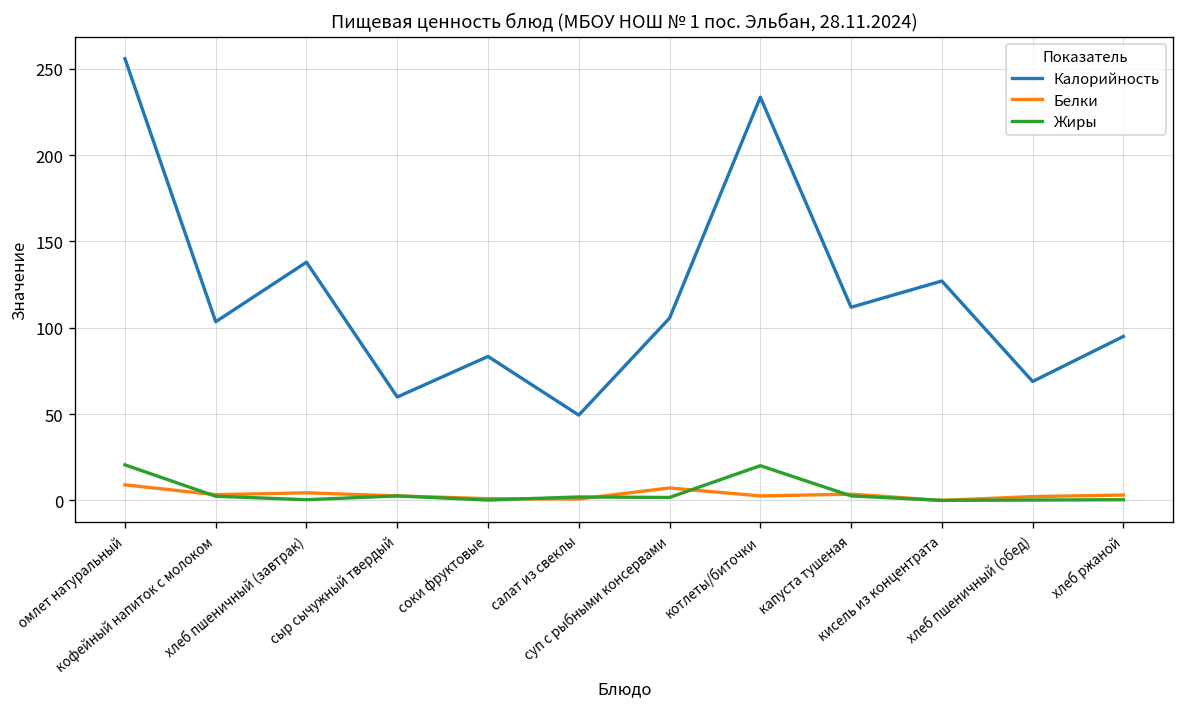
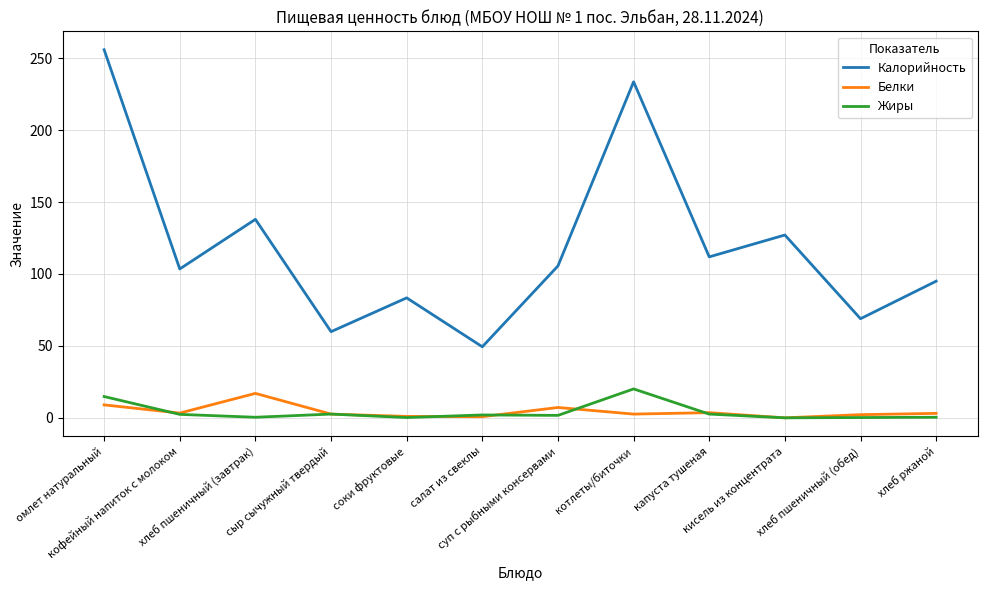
  {
    "Калорийность": {
      "омлет натуральный": 256,
      "кофейный напиток с молоком": 104,
      "хлеб пшеничный (завтрак)": 138,
      "сыр сычужный твердый": 60,
      "соки фруктовые": 83,
      "салат из свеклы": 49,
      "суп с рыбными консервами": 106,
      "котлеты/биточки": 234,
      "капуста тушеная": 112,
      "кисель из концентрата": 127,
      "хлеб пшеничный (обед)": 69,
      "хлеб ржаной": 95
    },
    "Белки": {
      "омлет натуральный": 9,
-     "хлеб пшеничный (завтрак)": 4,
+     "хлеб пшеничный (завтрак)": 17,
      "суп с рыбными консервами": 7,
      "котлеты/биточки": 3,
      "хлеб пшеничный (обед)": 2,
      "хлеб ржаной": 3
    },
    "Жиры": {
-     "омлет натуральный": 21,
+     "омлет натуральный": 15,
      "хлеб пшеничный (завтрак)": 0,
      "суп с рыбными консервами": 2,
      "котлеты/биточки": 20,
      "хлеб пшеничный (обед)": 0,
      "хлеб ржаной": 0
    }
  }
